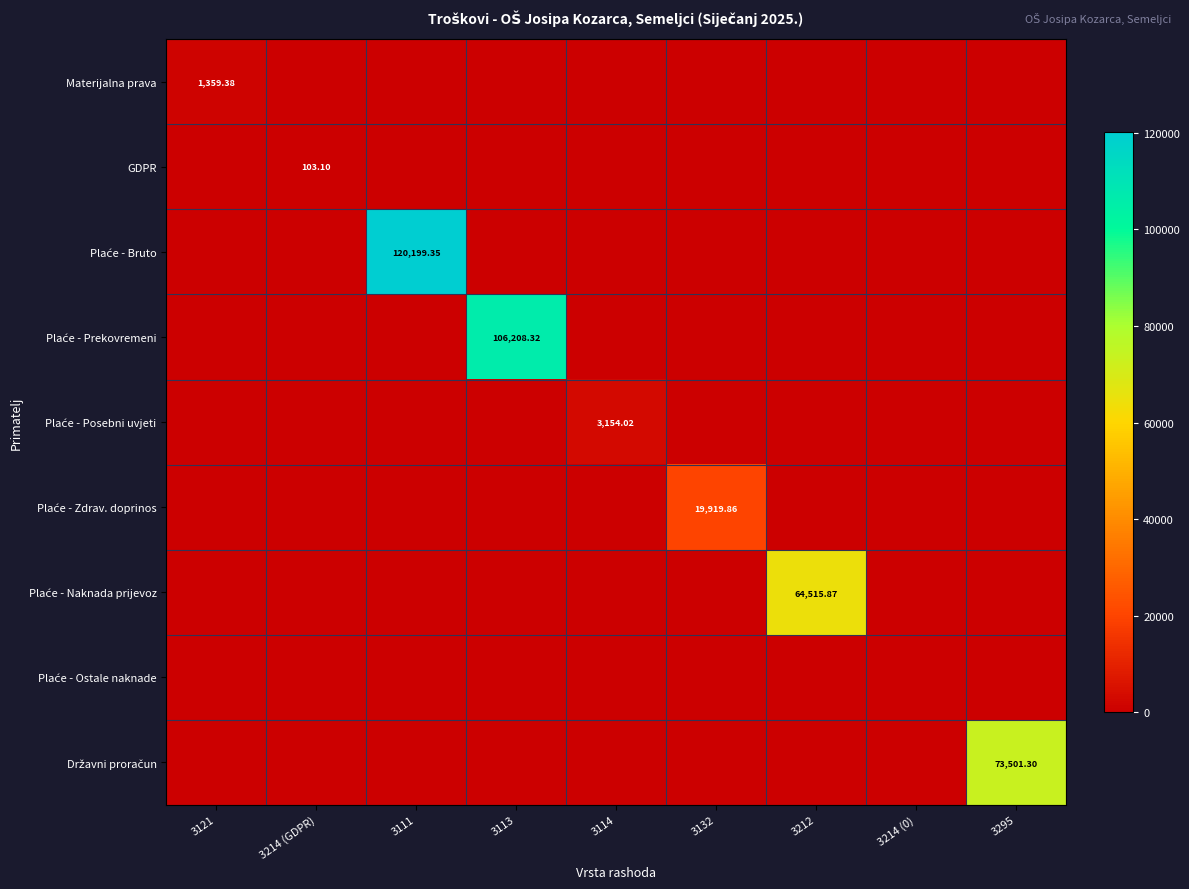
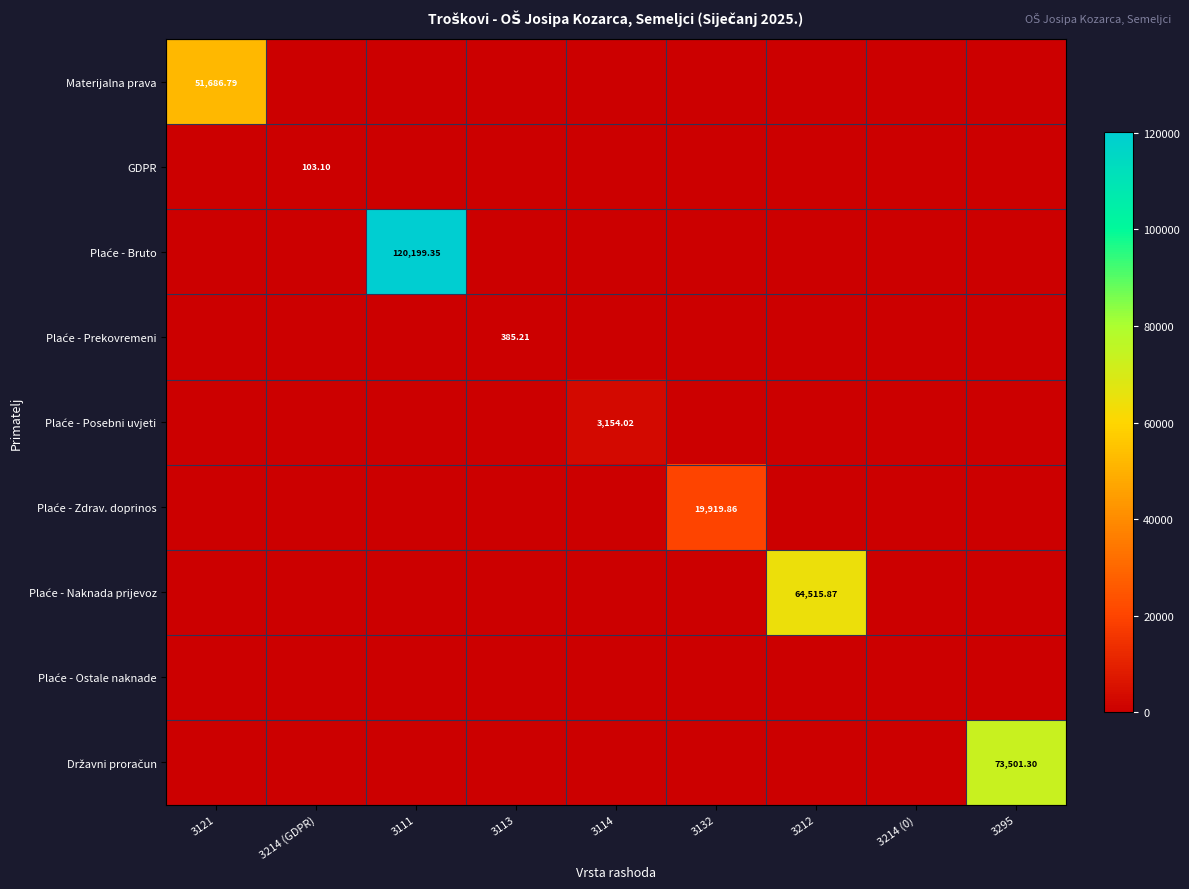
  {
    "Materijalna prava": {
-     "3121": "1,359.38"
+     "3121": "51,686.79"
    },
    "GDPR": {
      "3214 (GDPR)": "103.10"
    },
    "Plaće - Bruto": {
      "3111": "120,199.35"
    },
    "Plaće - Prekovremeni": {
-     "3113": "106,208.32"
+     "3113": "385.21"
    },
    "Plaće - Posebni uvjeti": {
      "3114": "3,154.02"
    },
    "Plaće - Zdrav. doprinos": {
      "3132": "19,919.86"
    },
    "Plaće - Naknada prijevoz": {
      "3212": "64,515.87"
    },
    "Državni proračun": {
      "3295": "73,501.30"
    }
  }
